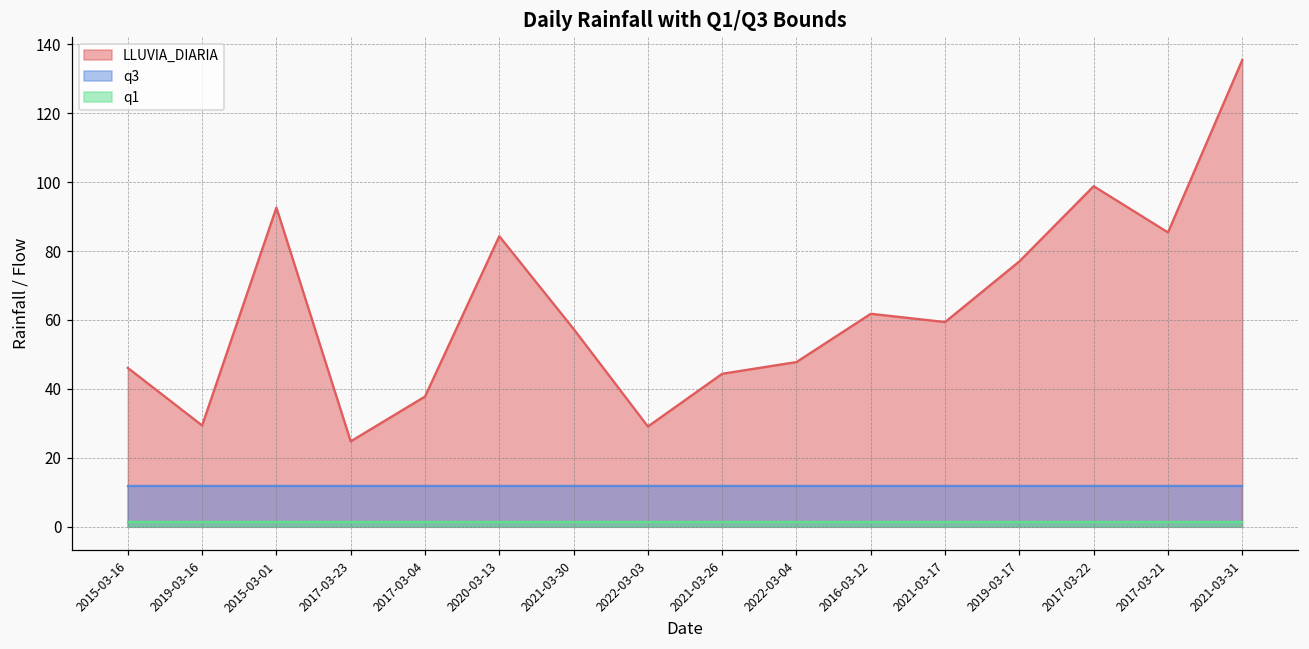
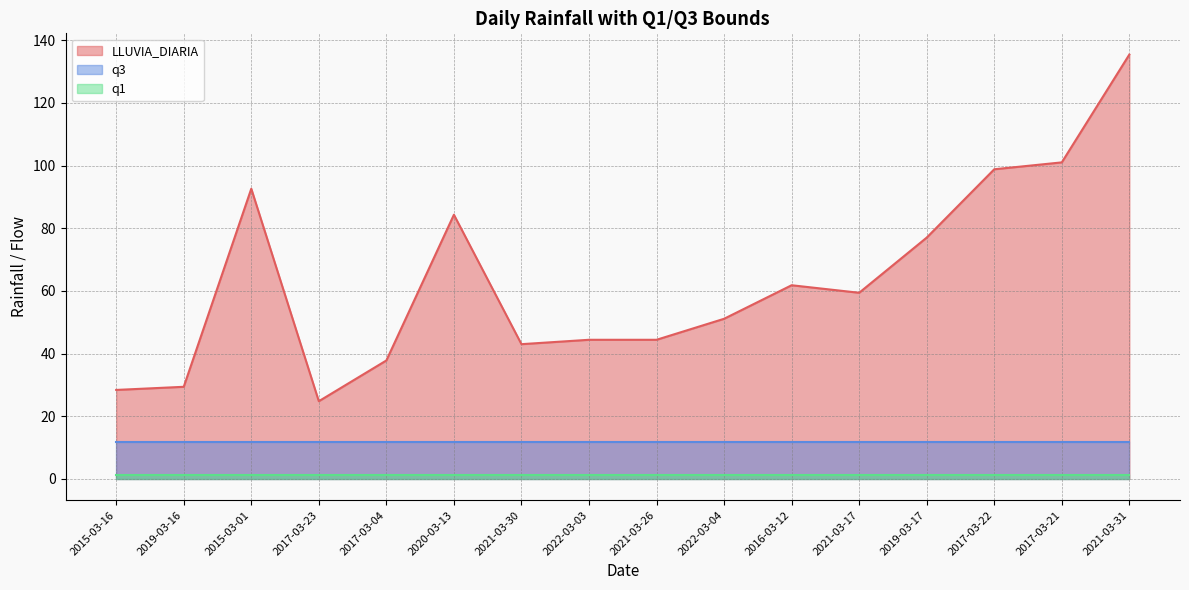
  {
    "LLUVIA_DIARIA": {
-     "2015-03-16": 46,
+     "2015-03-16": 28,
      "2019-03-16": 29,
      "2015-03-01": 93,
      "2017-03-23": 25,
      "2017-03-04": 38,
      "2020-03-13": 84,
-     "2021-03-30": 57,
-     "2022-03-03": 29,
+     "2021-03-30": 43,
+     "2022-03-03": 44,
      "2021-03-26": 44,
-     "2022-03-04": 48,
+     "2022-03-04": 51,
      "2016-03-12": 62,
      "2021-03-17": 59,
      "2019-03-17": 77,
      "2017-03-22": 99,
-     "2017-03-21": 85,
+     "2017-03-21": 101,
      "2021-03-31": 135
    },
    "q3": {
      "2015-03-16": 12,
      "2019-03-16": 12,
      "2015-03-01": 12,
      "2017-03-23": 12,
      "2017-03-04": 12,
      "2020-03-13": 12,
      "2021-03-30": 12,
      "2022-03-03": 12,
      "2021-03-26": 12,
      "2022-03-04": 12,
      "2016-03-12": 12,
      "2021-03-17": 12,
      "2019-03-17": 12,
      "2017-03-22": 12,
      "2017-03-21": 12,
      "2021-03-31": 12
    },
    "q1": {
      "2015-03-16": 1,
      "2019-03-16": 1,
      "2015-03-01": 1,
      "2017-03-23": 1,
      "2017-03-04": 1,
      "2020-03-13": 1,
      "2021-03-30": 1,
      "2022-03-03": 1,
      "2021-03-26": 1,
      "2022-03-04": 1,
      "2016-03-12": 1,
      "2021-03-17": 1,
      "2019-03-17": 1,
      "2017-03-22": 1,
      "2017-03-21": 1,
      "2021-03-31": 1
    }
  }
